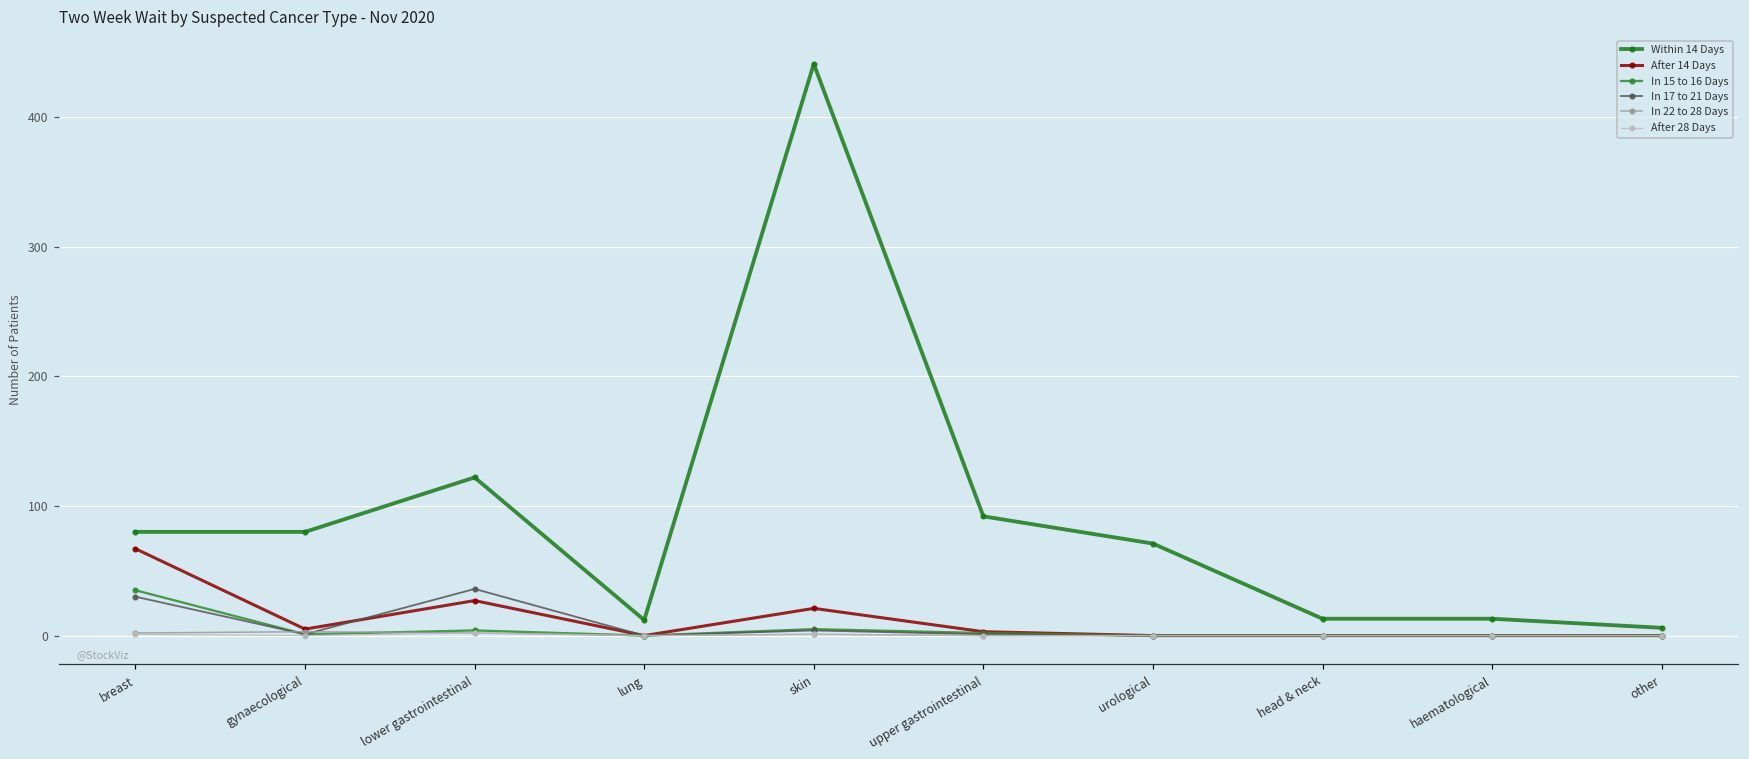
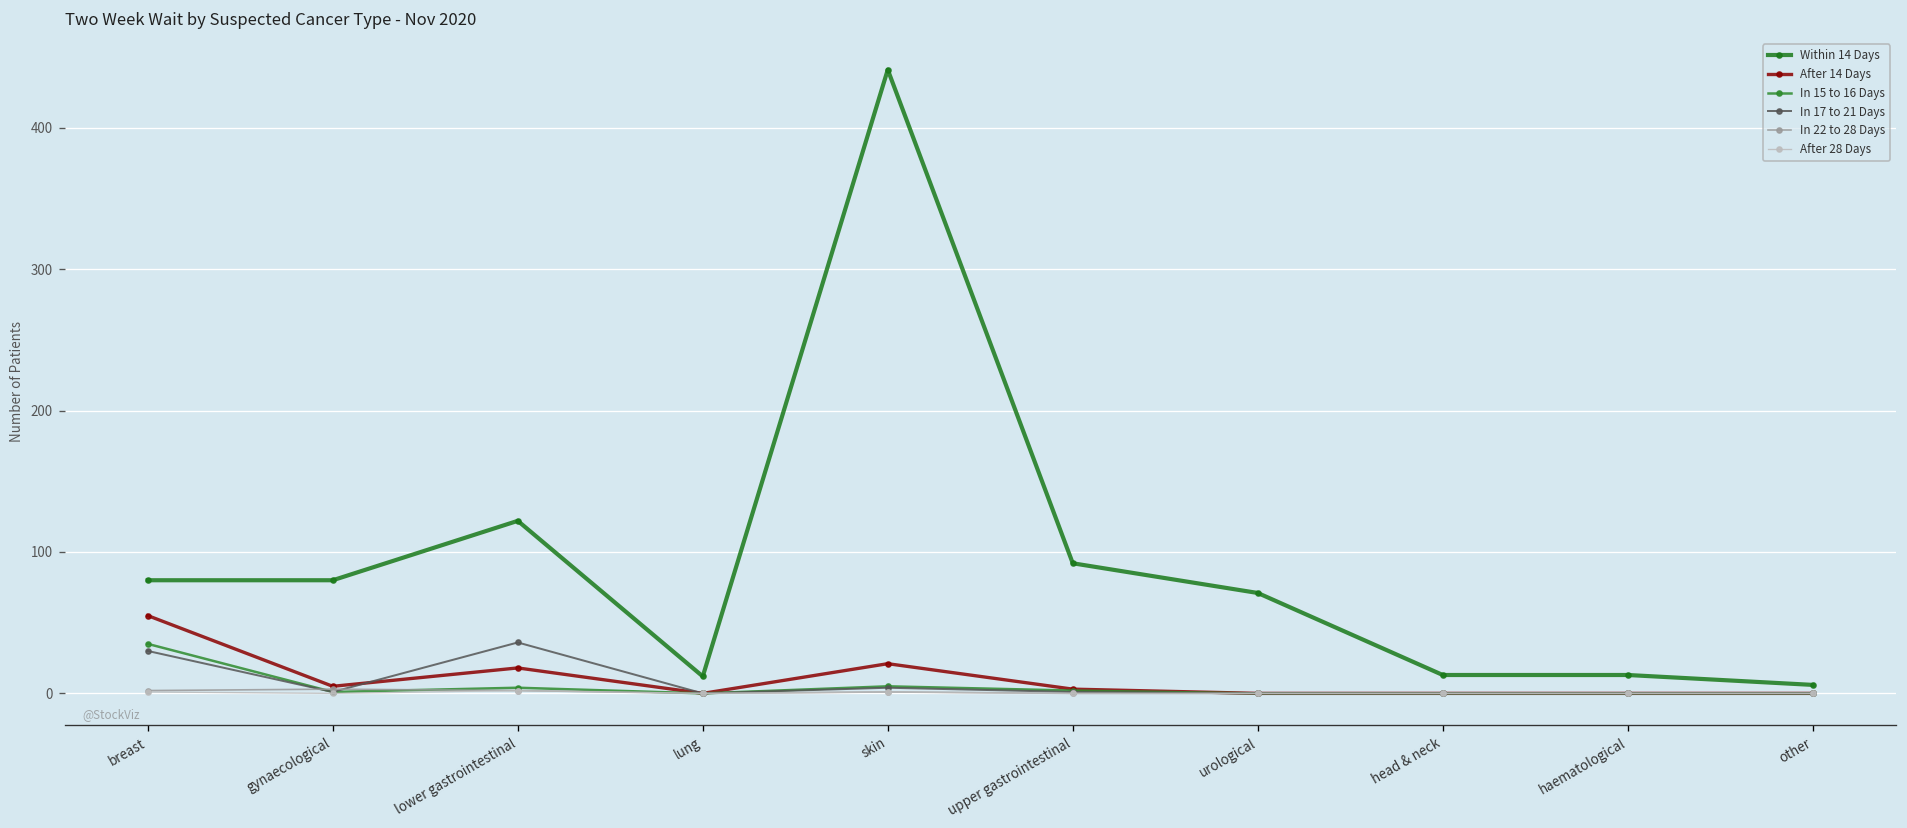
  {
    "After 14 Days": {
-     "breast": 67,
-     "lower gastrointestinal": 27,
+     "breast": 55,
+     "lower gastrointestinal": 18,
      "skin": 21
    },
    "In 17 to 21 Days": {
      "breast": 30,
      "lower gastrointestinal": 36
    }
  }
